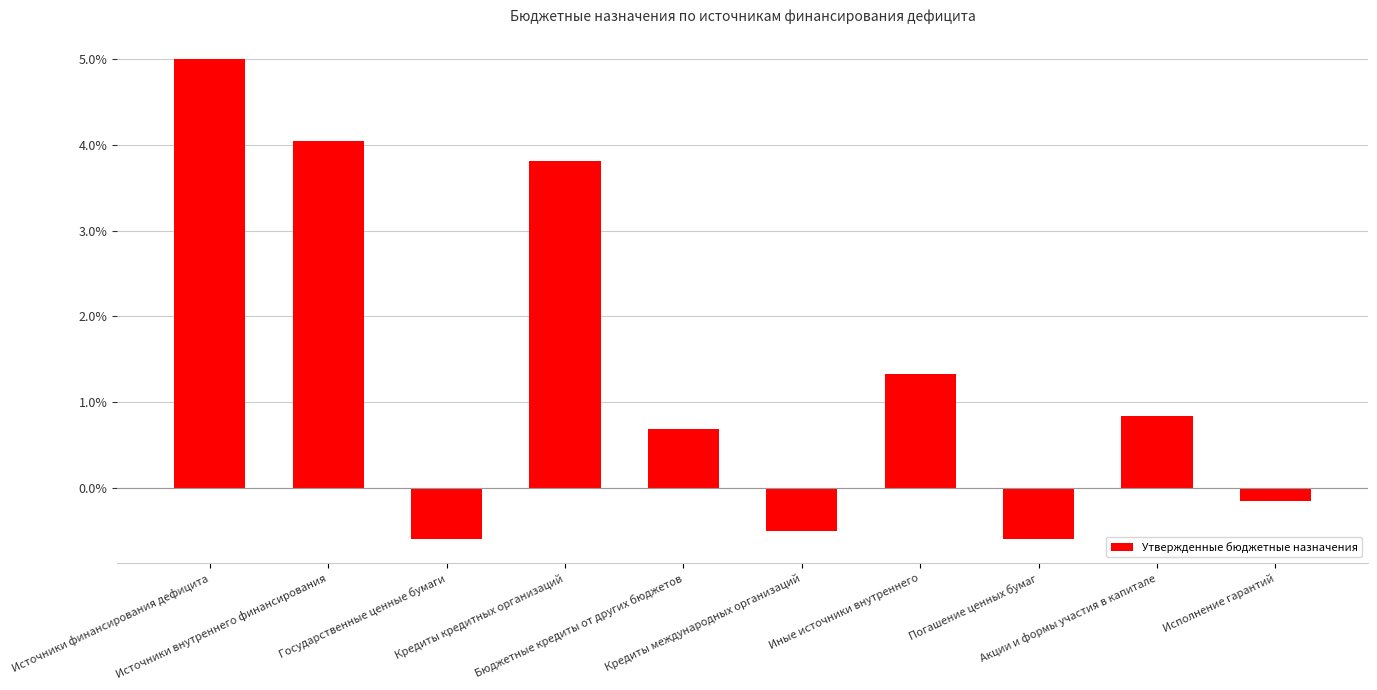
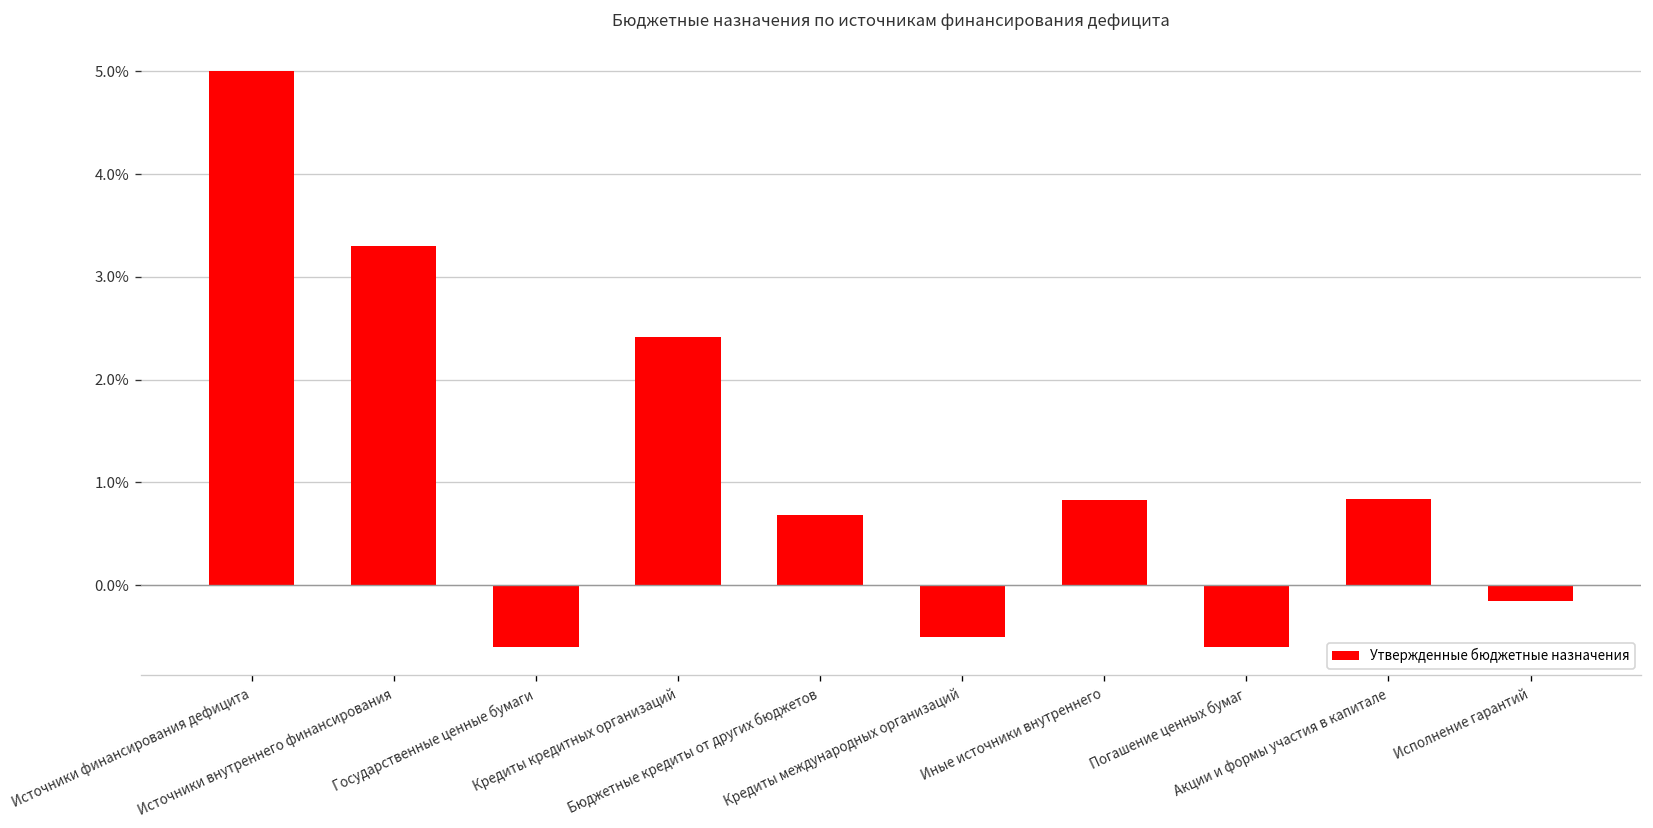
  {
    "Источники финансирования дефицита": "5.0%",
-   "Источники внутреннего финансирования": "4.0%",
+   "Источники внутреннего финансирования": "3.3%",
    "Государственные ценные бумаги": "-0.6%",
-   "Кредиты кредитных организаций": "3.8%",
+   "Кредиты кредитных организаций": "2.4%",
    "Бюджетные кредиты от других бюджетов": "0.7%",
    "Кредиты международных организаций": "-0.5%",
-   "Иные источники внутреннего": "1.3%",
+   "Иные источники внутреннего": "0.8%",
    "Погашение ценных бумаг": "-0.6%",
    "Акции и формы участия в капитале": "0.8%",
    "Исполнение гарантий": "-0.2%"
  }
